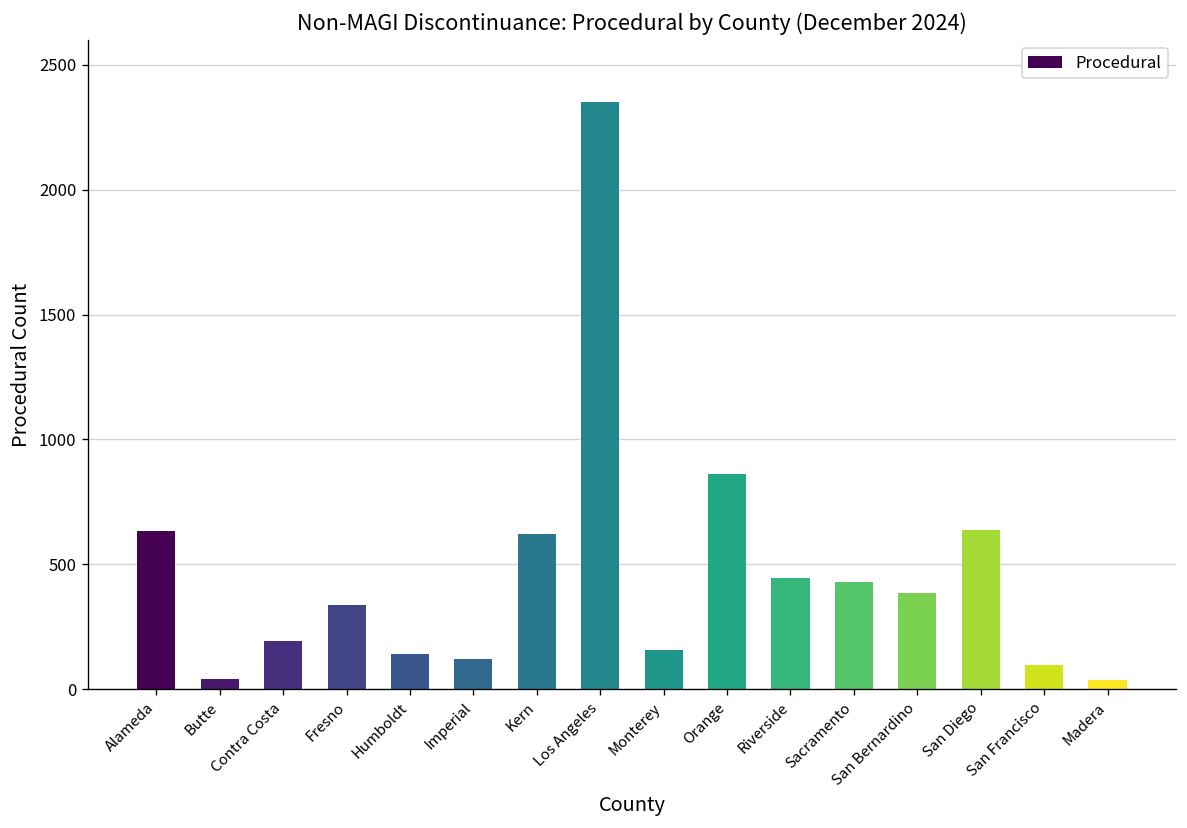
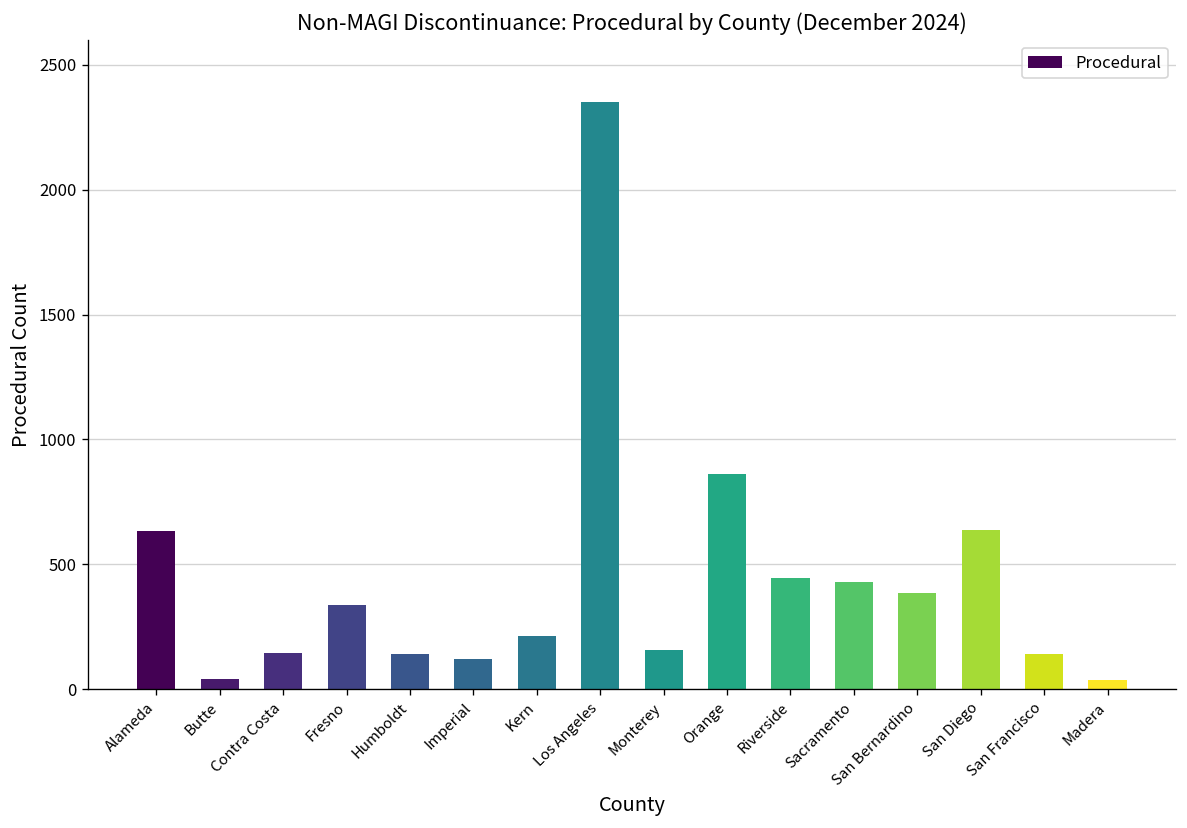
  {
    "Alameda": 630,
    "Butte": 40,
-   "Contra Costa": 190,
+   "Contra Costa": 150,
    "Fresno": 340,
    "Humboldt": 140,
    "Imperial": 120,
-   "Kern": 620,
+   "Kern": 220,
    "Los Angeles": 2350,
    "Monterey": 160,
    "Orange": 860,
    "Riverside": 440,
    "Sacramento": 430,
    "San Bernardino": 390,
    "San Diego": 640,
-   "San Francisco": 100,
+   "San Francisco": 140,
    "Madera": 40
  }
